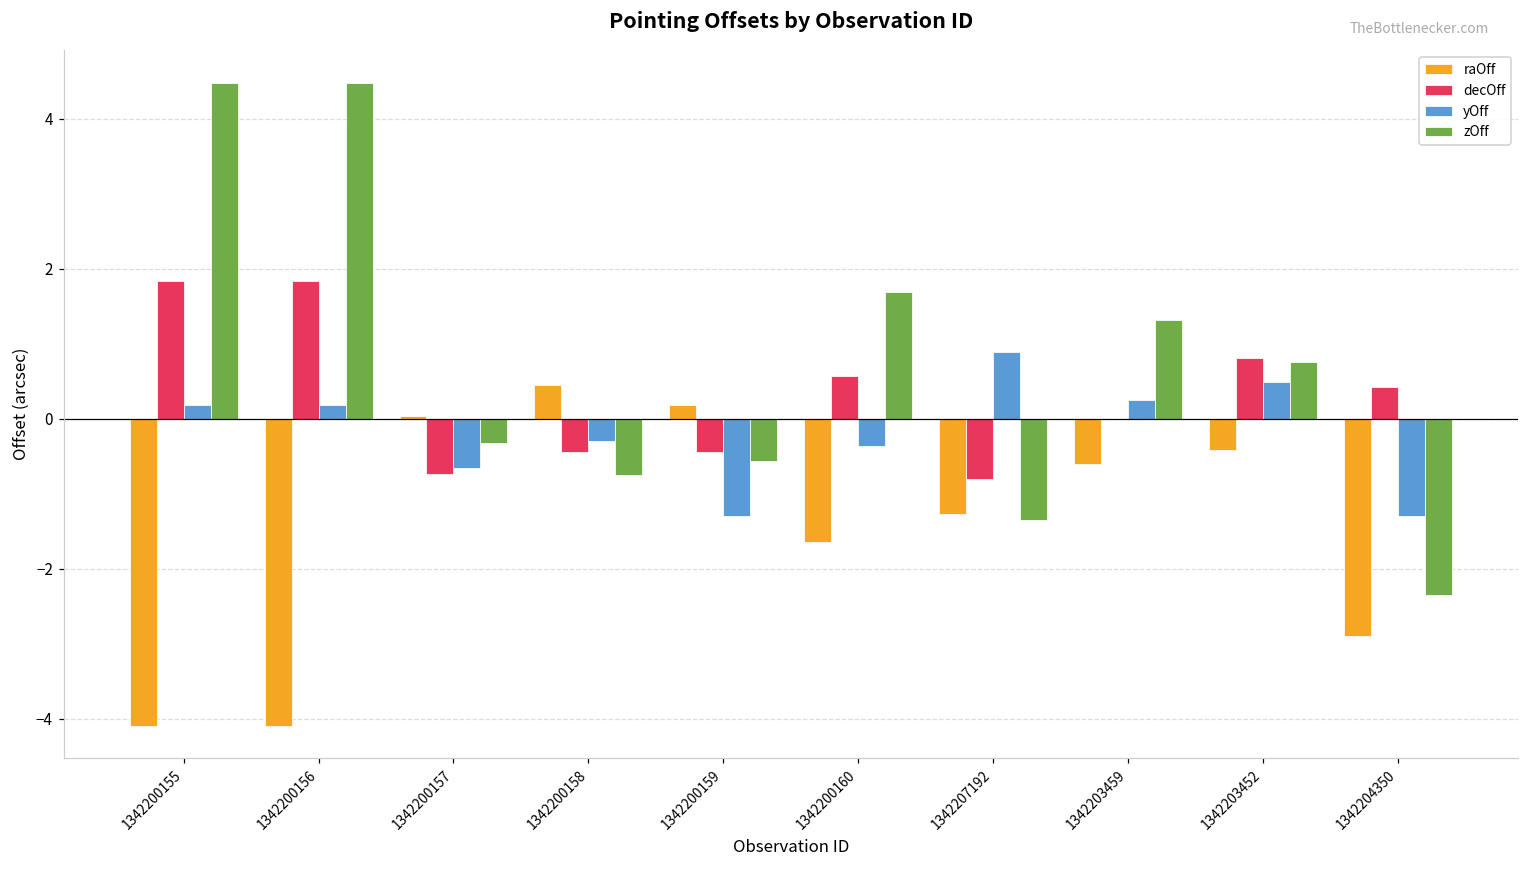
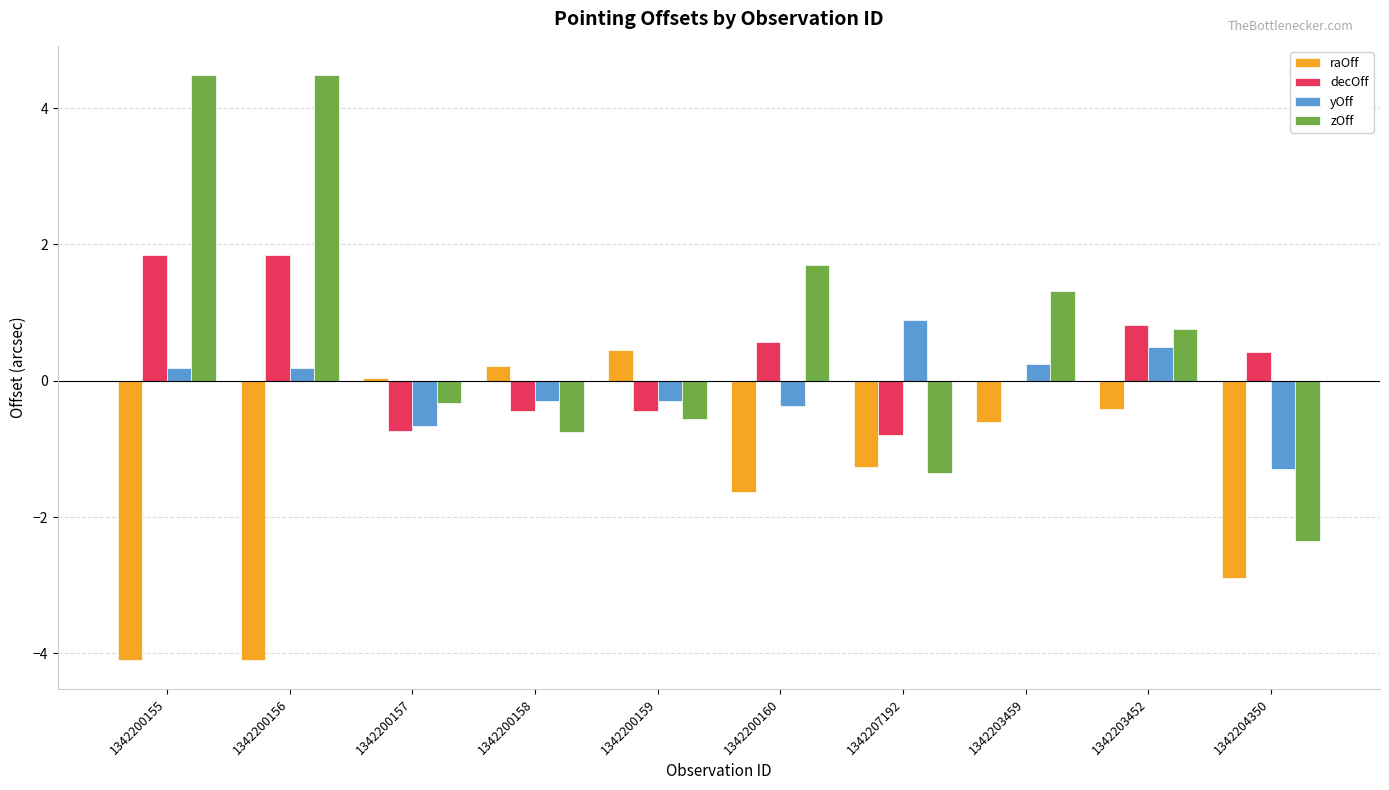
  {
    "raOff": {
      "1342200155": -4.1,
      "1342200156": -4.1,
      "1342200157": 0.0,
-     "1342200158": 0.5,
-     "1342200159": 0.2,
+     "1342200158": 0.2,
+     "1342200159": 0.5,
      "1342200160": -1.6,
      "1342207192": -1.3,
      "1342203459": -0.6,
      "1342203452": -0.4,
      "1342204350": -2.9
    },
    "decOff": {
      "1342200155": 1.8,
      "1342200156": 1.8,
      "1342200157": -0.7,
      "1342200158": -0.4,
      "1342200159": -0.4,
      "1342200160": 0.6,
      "1342207192": -0.8,
      "1342203452": 0.8,
      "1342204350": 0.4
    },
    "yOff": {
      "1342200155": 0.2,
      "1342200156": 0.2,
      "1342200157": -0.7,
      "1342200158": -0.3,
-     "1342200159": -1.3,
+     "1342200159": -0.3,
      "1342200160": -0.4,
      "1342207192": 0.9,
      "1342203459": 0.2,
      "1342203452": 0.5,
      "1342204350": -1.3
    },
    "zOff": {
      "1342200155": 4.5,
      "1342200156": 4.5,
      "1342200157": -0.3,
      "1342200158": -0.8,
      "1342200159": -0.6,
      "1342200160": 1.7,
      "1342207192": -1.3,
      "1342203459": 1.3,
      "1342203452": 0.8,
      "1342204350": -2.4
    }
  }
